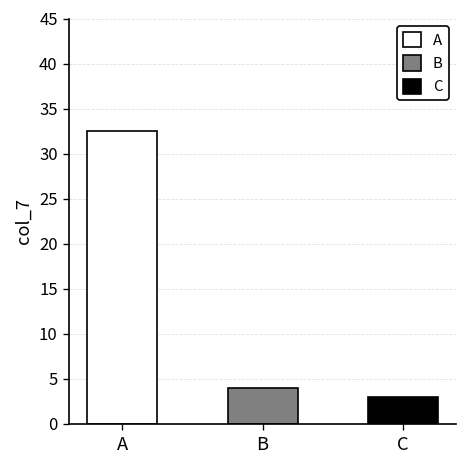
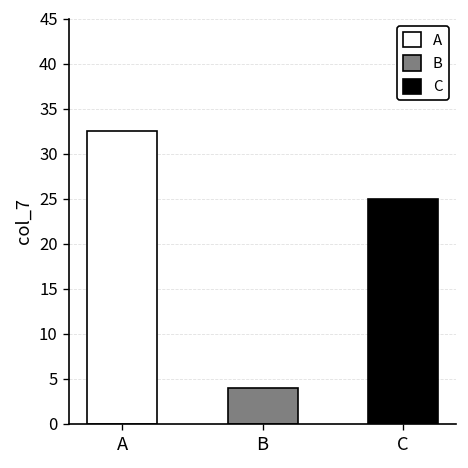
  {
    "A": 33,
    "B": 4,
-   "C": 3
+   "C": 25
  }
